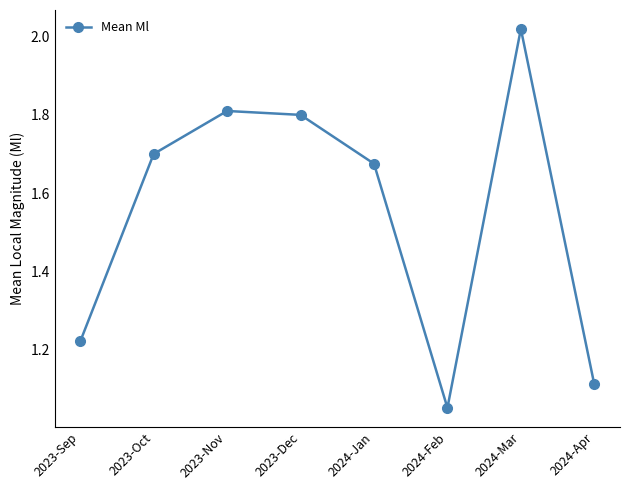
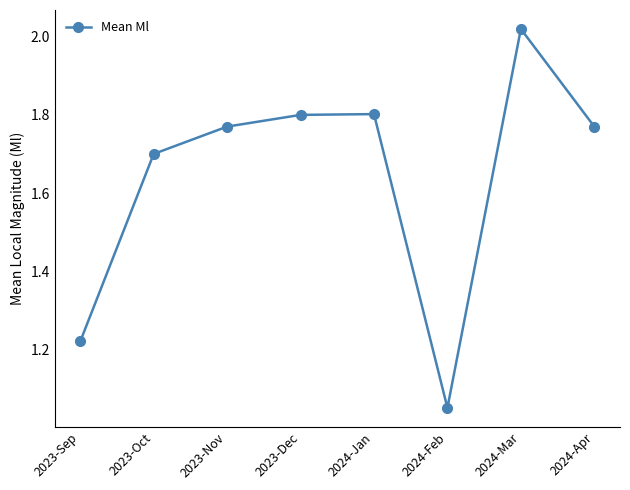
  {
    "2023-Sep": 1.22,
    "2023-Oct": 1.70,
-   "2023-Nov": 1.81,
+   "2023-Nov": 1.77,
    "2023-Dec": 1.80,
-   "2024-Jan": 1.68,
+   "2024-Jan": 1.80,
    "2024-Feb": 1.05,
    "2024-Mar": 2.02,
-   "2024-Apr": 1.11
+   "2024-Apr": 1.77
  }
